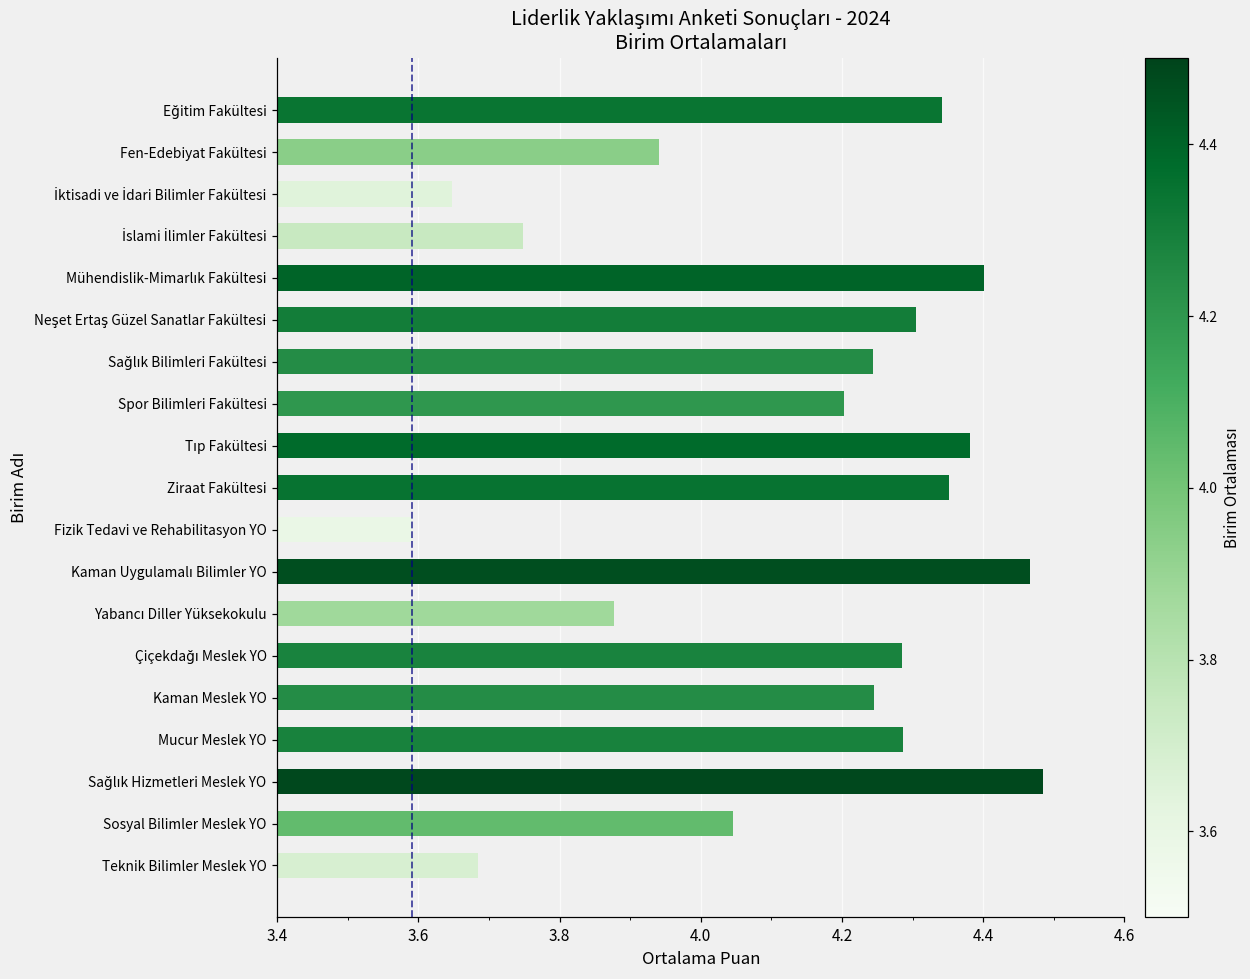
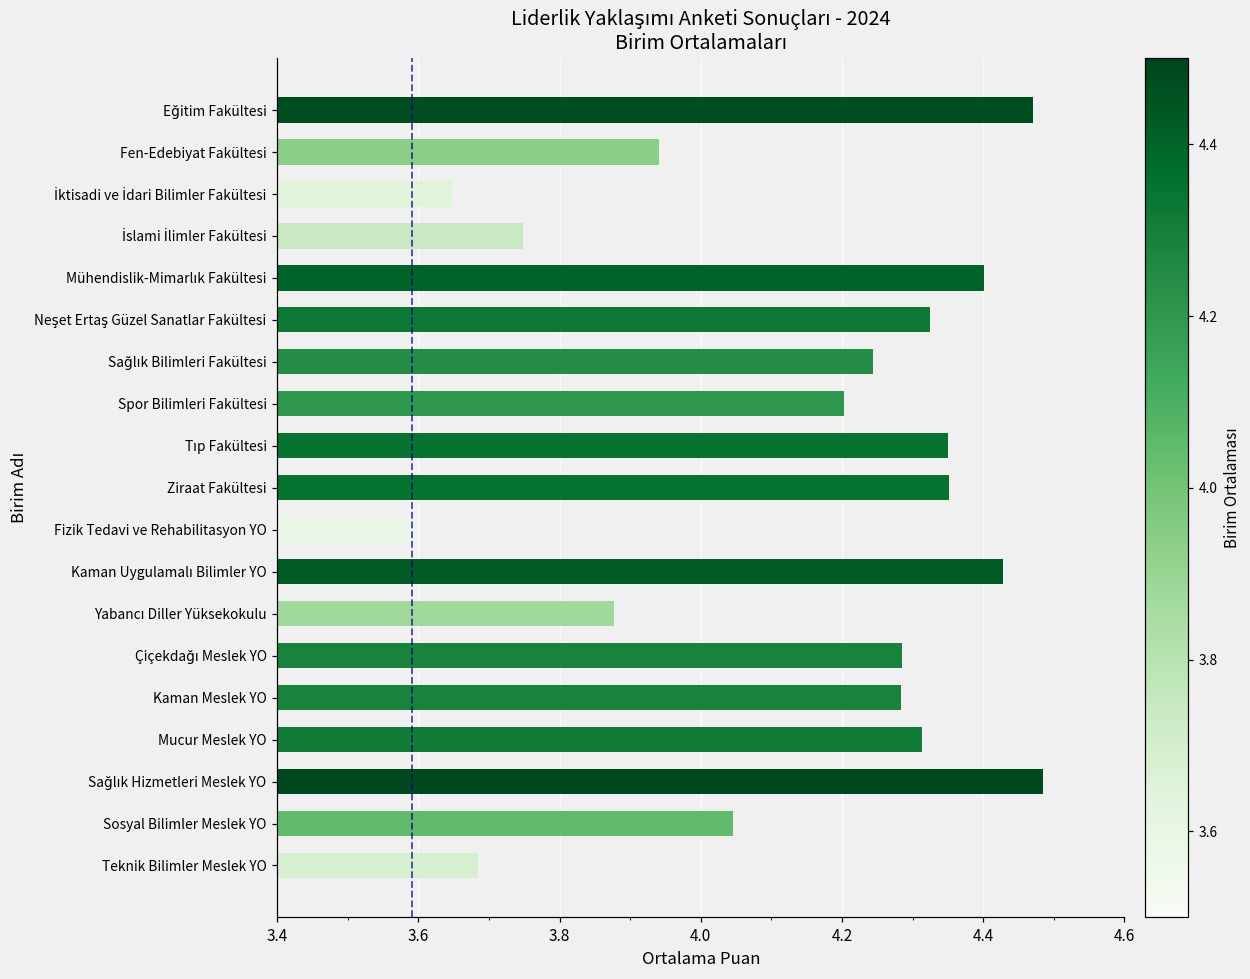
  {
-   "Eğitim Fakültesi": 4.34,
+   "Eğitim Fakültesi": 4.47,
    "Fen-Edebiyat Fakültesi": 3.94,
    "İktisadi ve İdari Bilimler Fakültesi": 3.65,
    "İslami İlimler Fakültesi": 3.75,
    "Mühendislik-Mimarlık Fakültesi": 4.40,
-   "Neşet Ertaş Güzel Sanatlar Fakültesi": 4.31,
+   "Neşet Ertaş Güzel Sanatlar Fakültesi": 4.33,
    "Sağlık Bilimleri Fakültesi": 4.24,
    "Spor Bilimleri Fakültesi": 4.20,
-   "Tıp Fakültesi": 4.38,
+   "Tıp Fakültesi": 4.35,
    "Ziraat Fakültesi": 4.35,
    "Fizik Tedavi ve Rehabilitasyon YO": 3.59,
-   "Kaman Uygulamalı Bilimler YO": 4.47,
+   "Kaman Uygulamalı Bilimler YO": 4.43,
    "Yabancı Diller Yüksekokulu": 3.88,
    "Çiçekdağı Meslek YO": 4.28,
-   "Kaman Meslek YO": 4.24,
-   "Mucur Meslek YO": 4.29,
+   "Kaman Meslek YO": 4.28,
+   "Mucur Meslek YO": 4.31,
    "Sağlık Hizmetleri Meslek YO": 4.48,
    "Sosyal Bilimler Meslek YO": 4.05,
    "Teknik Bilimler Meslek YO": 3.68
  }
